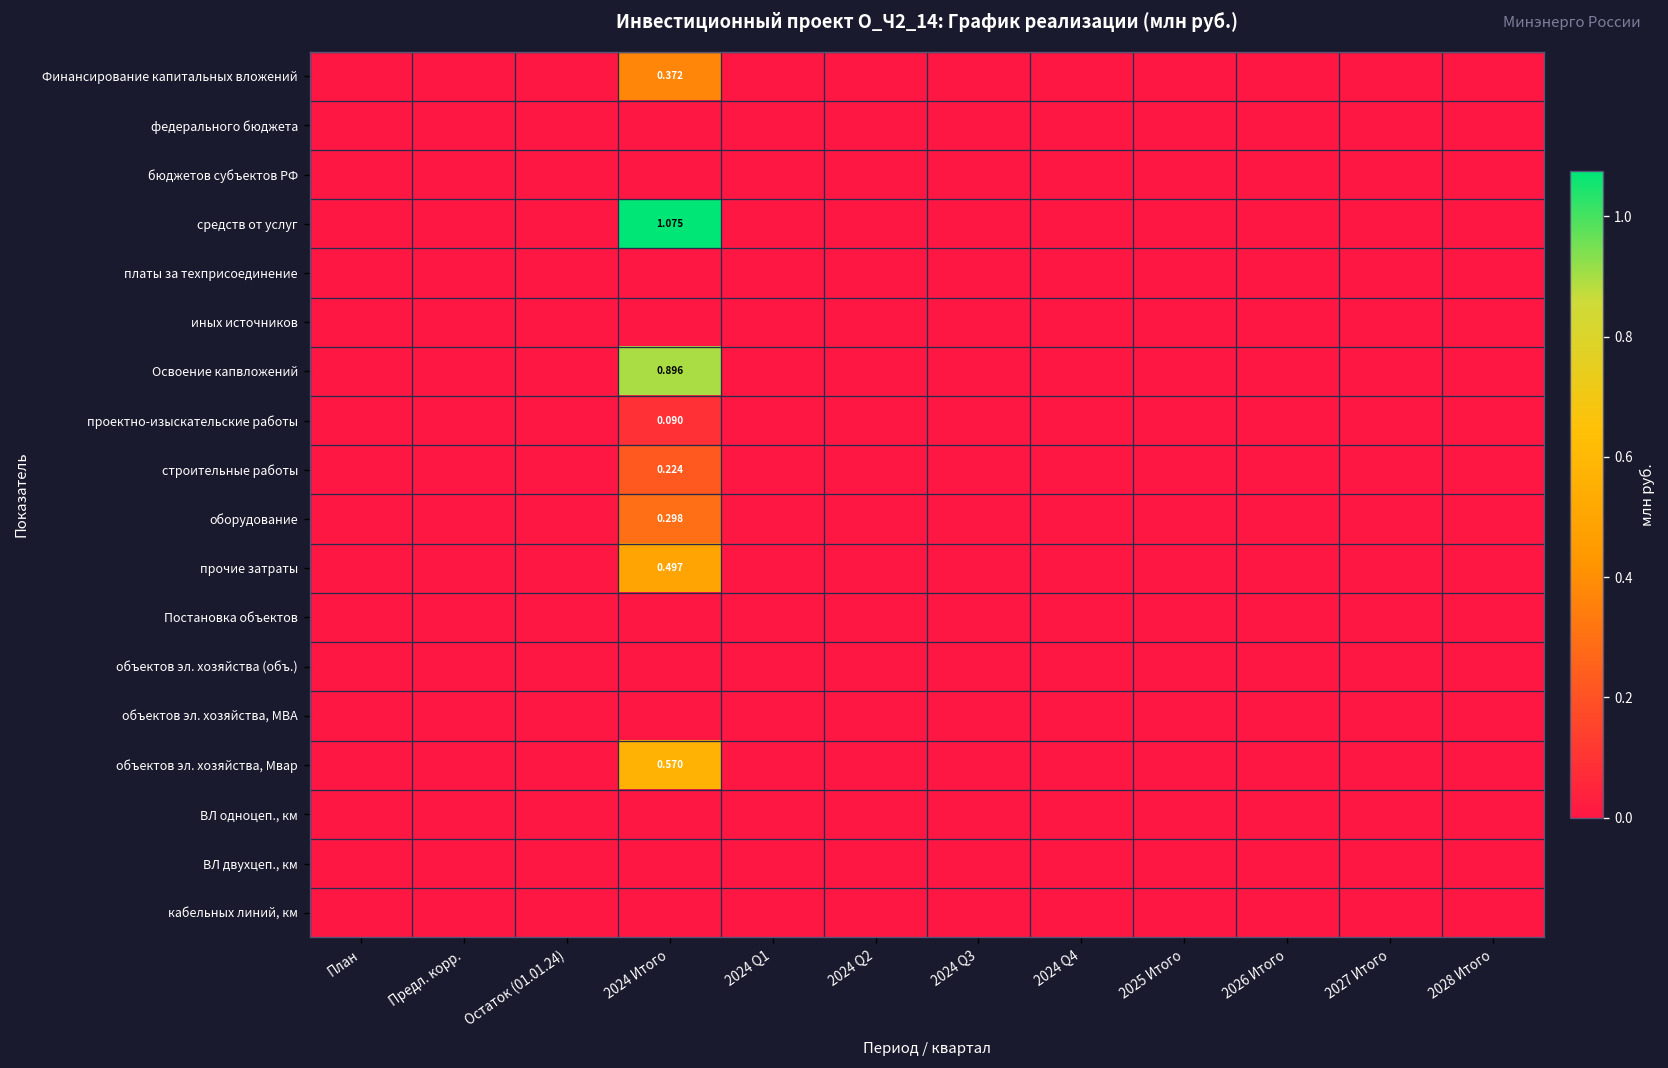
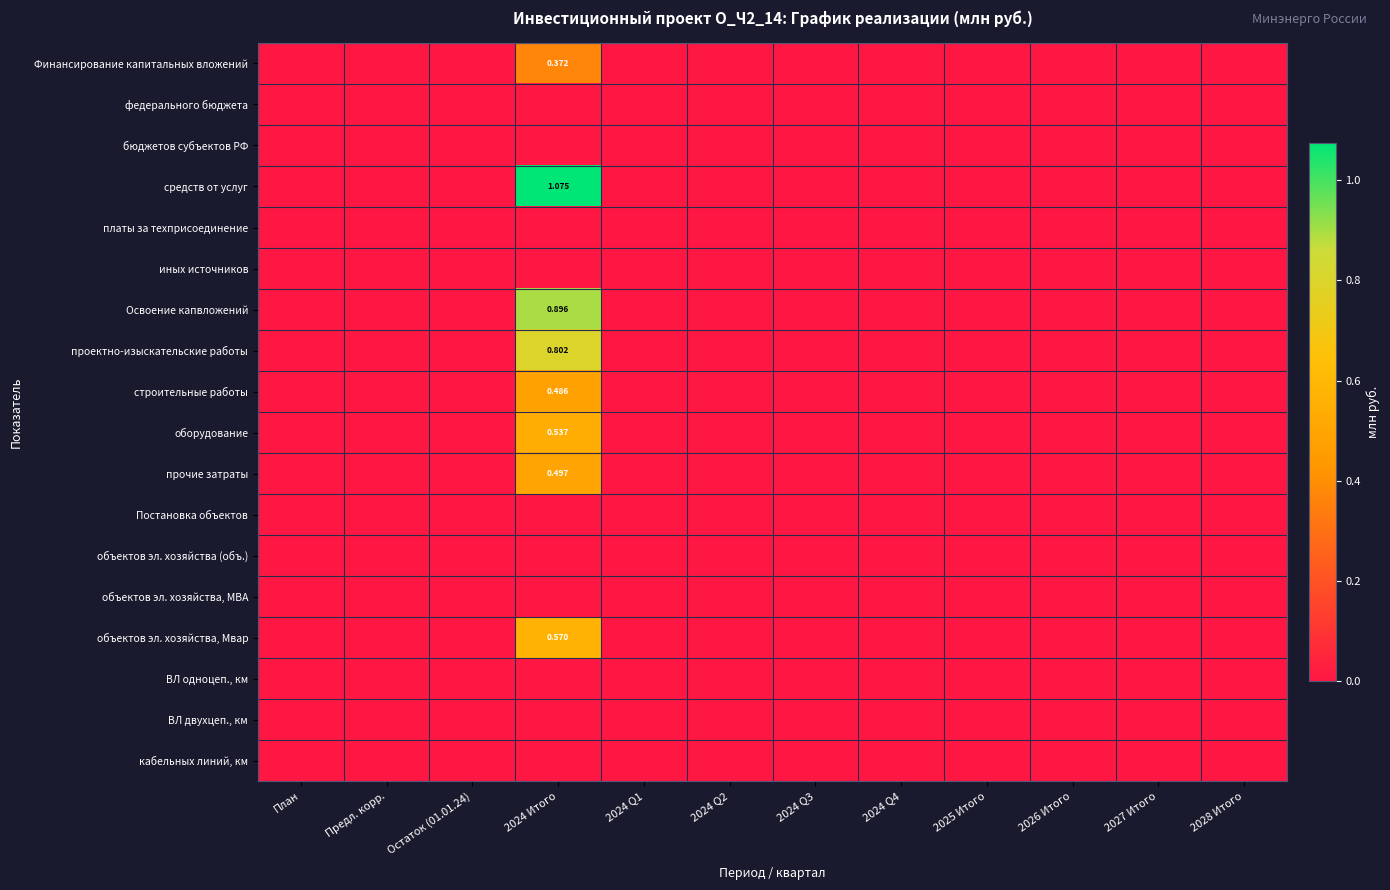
  {
    "Финансирование капитальных вложений": {
      "2024 Итого": 0.372
    },
    "средств от услуг": {
      "2024 Итого": 1.075
    },
    "Освоение капвложений": {
      "2024 Итого": 0.896
    },
    "проектно-изыскательские работы": {
-     "2024 Итого": 0.090
+     "2024 Итого": 0.802
    },
    "строительные работы": {
-     "2024 Итого": 0.224
+     "2024 Итого": 0.486
    },
    "оборудование": {
-     "2024 Итого": 0.298
+     "2024 Итого": 0.537
    },
    "прочие затраты": {
      "2024 Итого": 0.497
    },
    "объектов эл. хозяйства, Мвар": {
      "2024 Итого": 0.570
    }
  }
